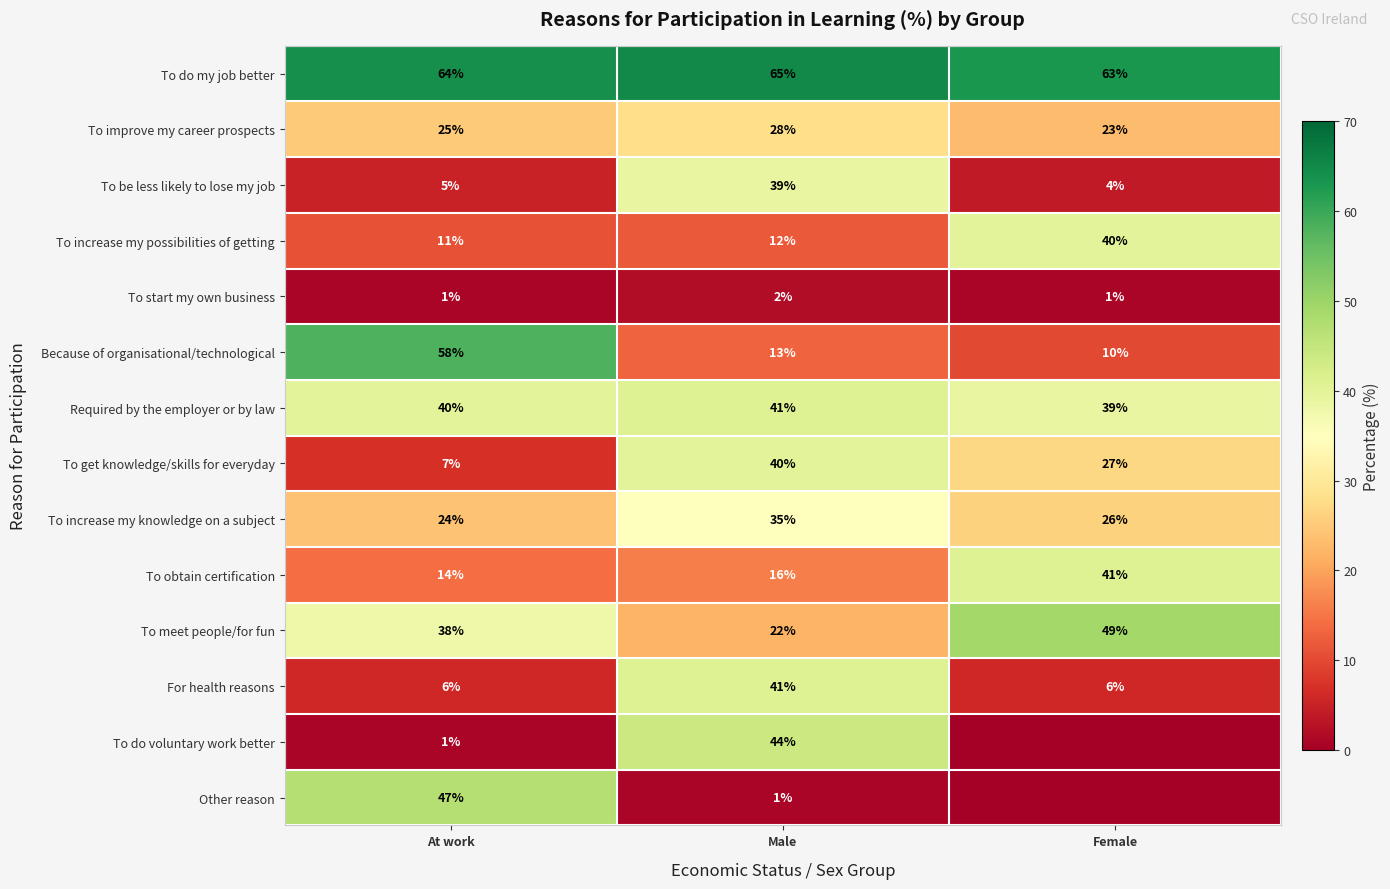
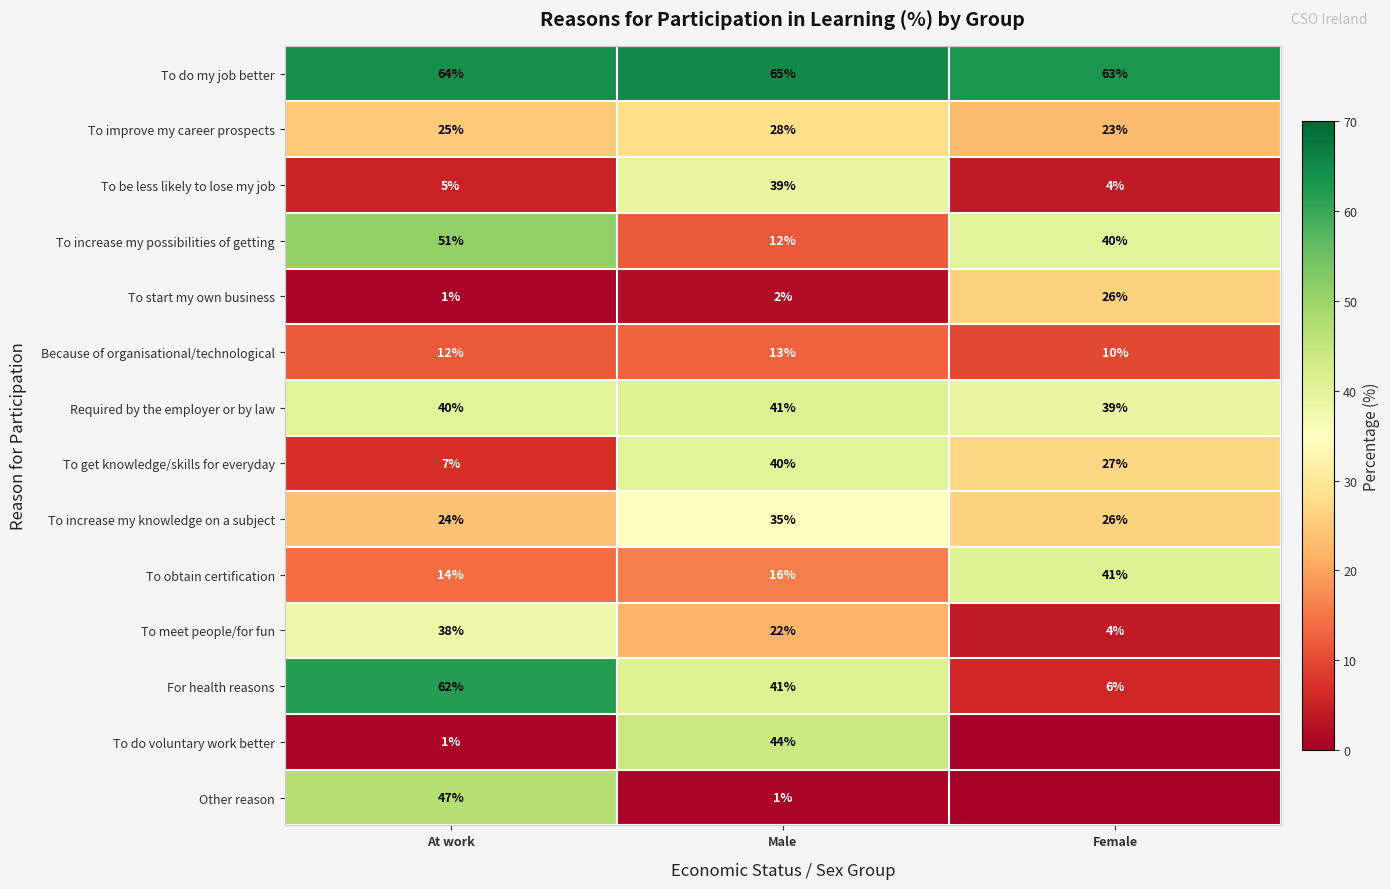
  {
    "To do my job better": {
      "At work": "64%",
      "Male": "65%",
      "Female": "63%"
    },
    "To improve my career prospects": {
      "At work": "25%",
      "Male": "28%",
      "Female": "23%"
    },
    "To be less likely to lose my job": {
      "At work": "5%",
      "Male": "39%",
      "Female": "4%"
    },
    "To increase my possibilities of getting": {
-     "At work": "11%",
+     "At work": "51%",
      "Male": "12%",
      "Female": "40%"
    },
    "To start my own business": {
      "At work": "1%",
      "Male": "2%",
-     "Female": "1%"
+     "Female": "26%"
    },
    "Because of organisational/technological": {
-     "At work": "58%",
+     "At work": "12%",
      "Male": "13%",
      "Female": "10%"
    },
    "Required by the employer or by law": {
      "At work": "40%",
      "Male": "41%",
      "Female": "39%"
    },
    "To get knowledge/skills for everyday": {
      "At work": "7%",
      "Male": "40%",
      "Female": "27%"
    },
    "To increase my knowledge on a subject": {
      "At work": "24%",
      "Male": "35%",
      "Female": "26%"
    },
    "To obtain certification": {
      "At work": "14%",
      "Male": "16%",
      "Female": "41%"
    },
    "To meet people/for fun": {
      "At work": "38%",
      "Male": "22%",
-     "Female": "49%"
+     "Female": "4%"
    },
    "For health reasons": {
-     "At work": "6%",
+     "At work": "62%",
      "Male": "41%",
      "Female": "6%"
    },
    "To do voluntary work better": {
      "At work": "1%",
      "Male": "44%"
    },
    "Other reason": {
      "At work": "47%",
      "Male": "1%"
    }
  }
